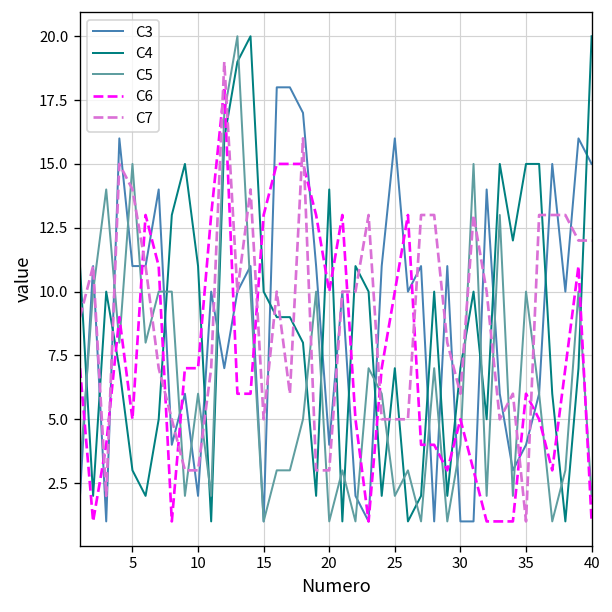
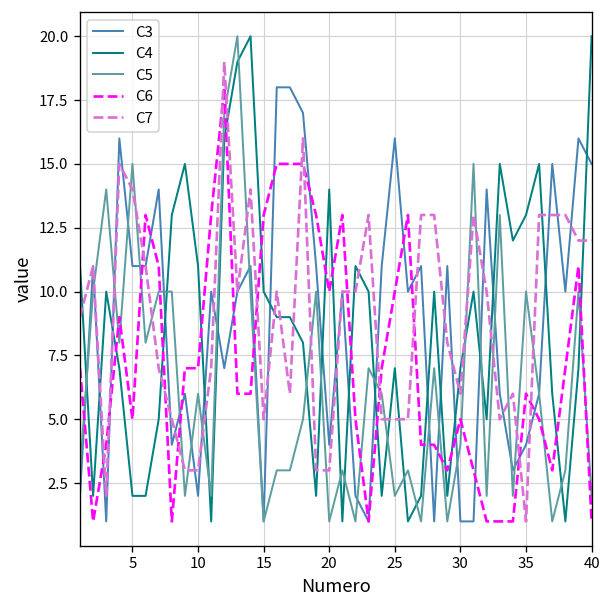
  {
    "C4": {
-     "5": 3,
+     "5": 2,
      "10": 11,
      "15": 10,
      "20": 14,
      "25": 7,
      "30": 7,
-     "35": 15,
+     "35": 13,
      "40": 20
    },
    "C6": {
      "5": 5,
      "10": 7,
      "15": 13,
      "20": 10,
      "25": 10,
      "30": 5,
      "35": 6,
      "40": 1
    },
    "C7": {
      "5": 14,
      "10": 3,
      "15": 5,
      "20": 3,
      "25": 5,
      "30": 6,
      "35": 1,
      "40": 12
    }
  }
